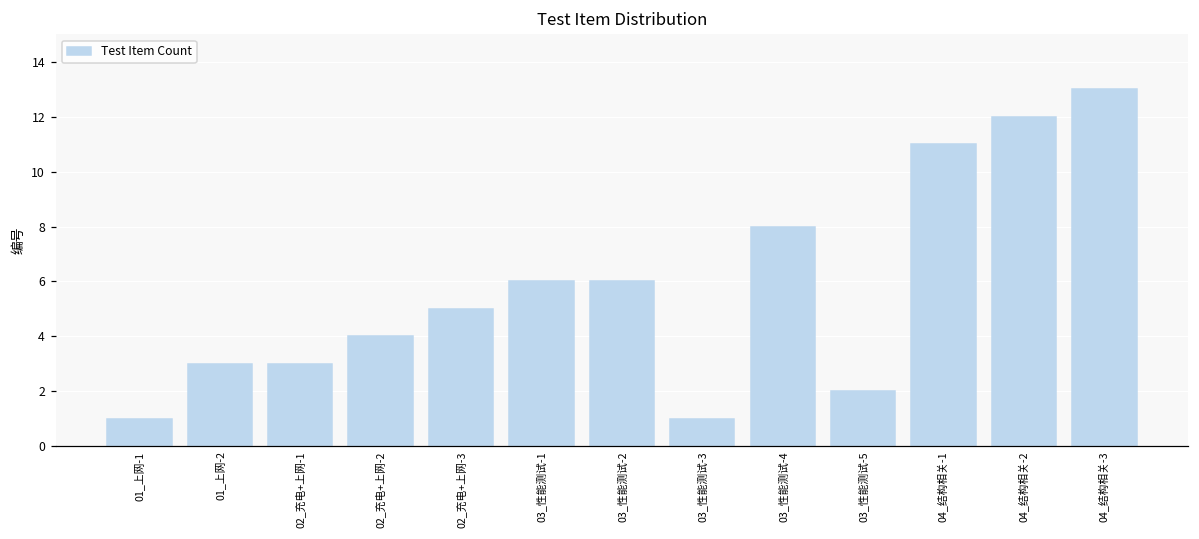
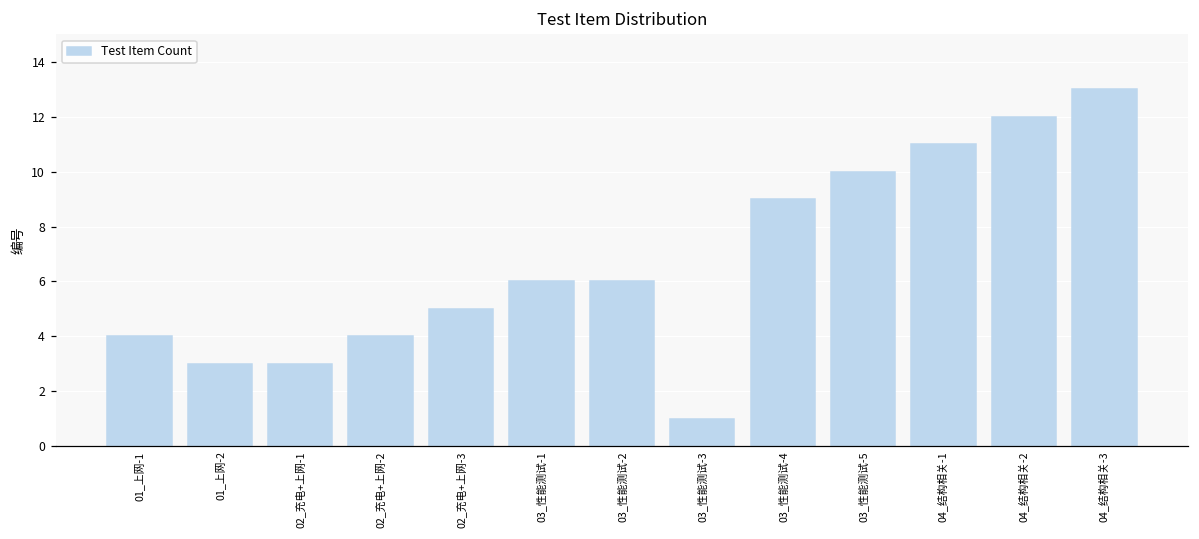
  {
-   "01_上网-1": 1,
+   "01_上网-1": 4,
    "01_上网-2": 3,
    "02_充电+上网-1": 3,
    "02_充电+上网-2": 4,
    "02_充电+上网-3": 5,
    "03_性能测试-1": 6,
    "03_性能测试-2": 6,
    "03_性能测试-3": 1,
-   "03_性能测试-4": 8,
-   "03_性能测试-5": 2,
+   "03_性能测试-4": 9,
+   "03_性能测试-5": 10,
    "04_结构相关-1": 11,
    "04_结构相关-2": 12,
    "04_结构相关-3": 13
  }
